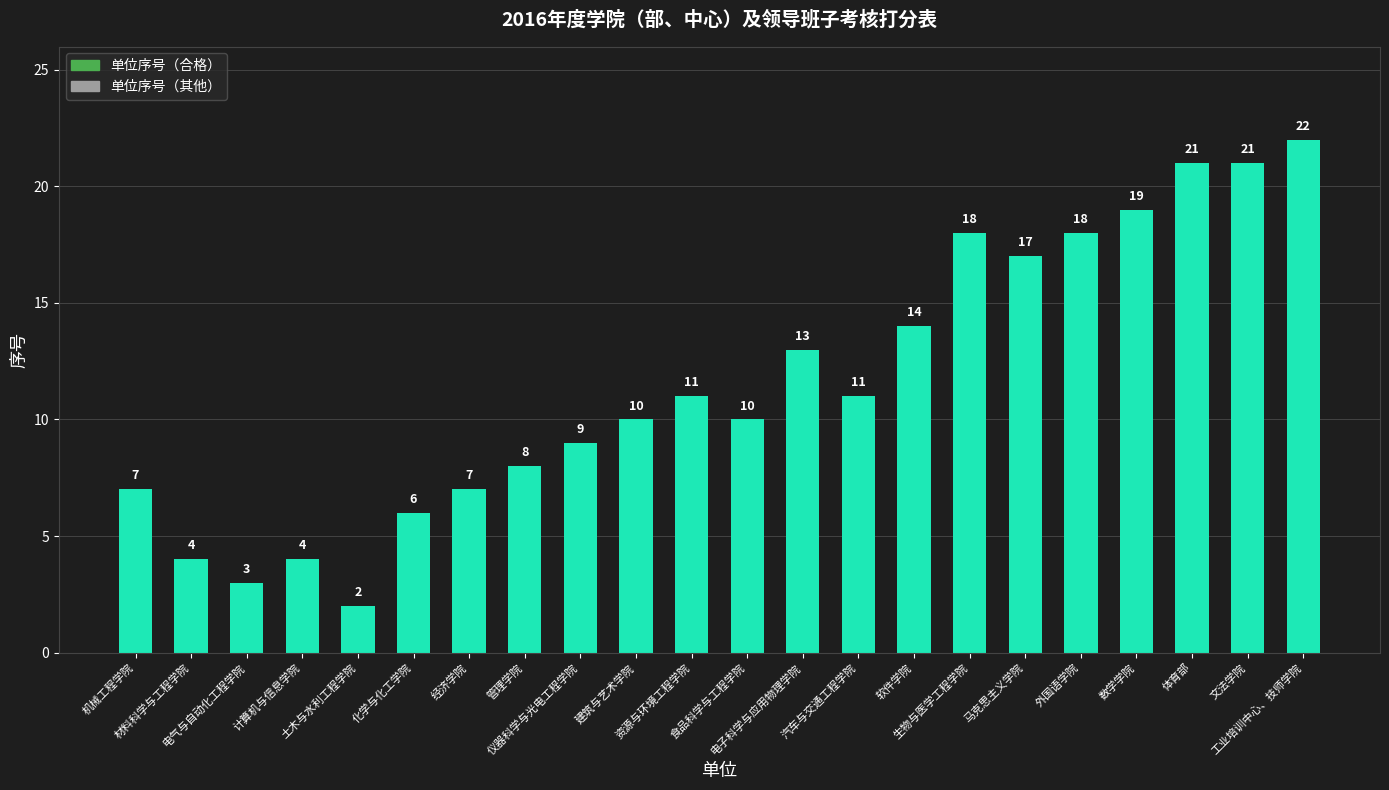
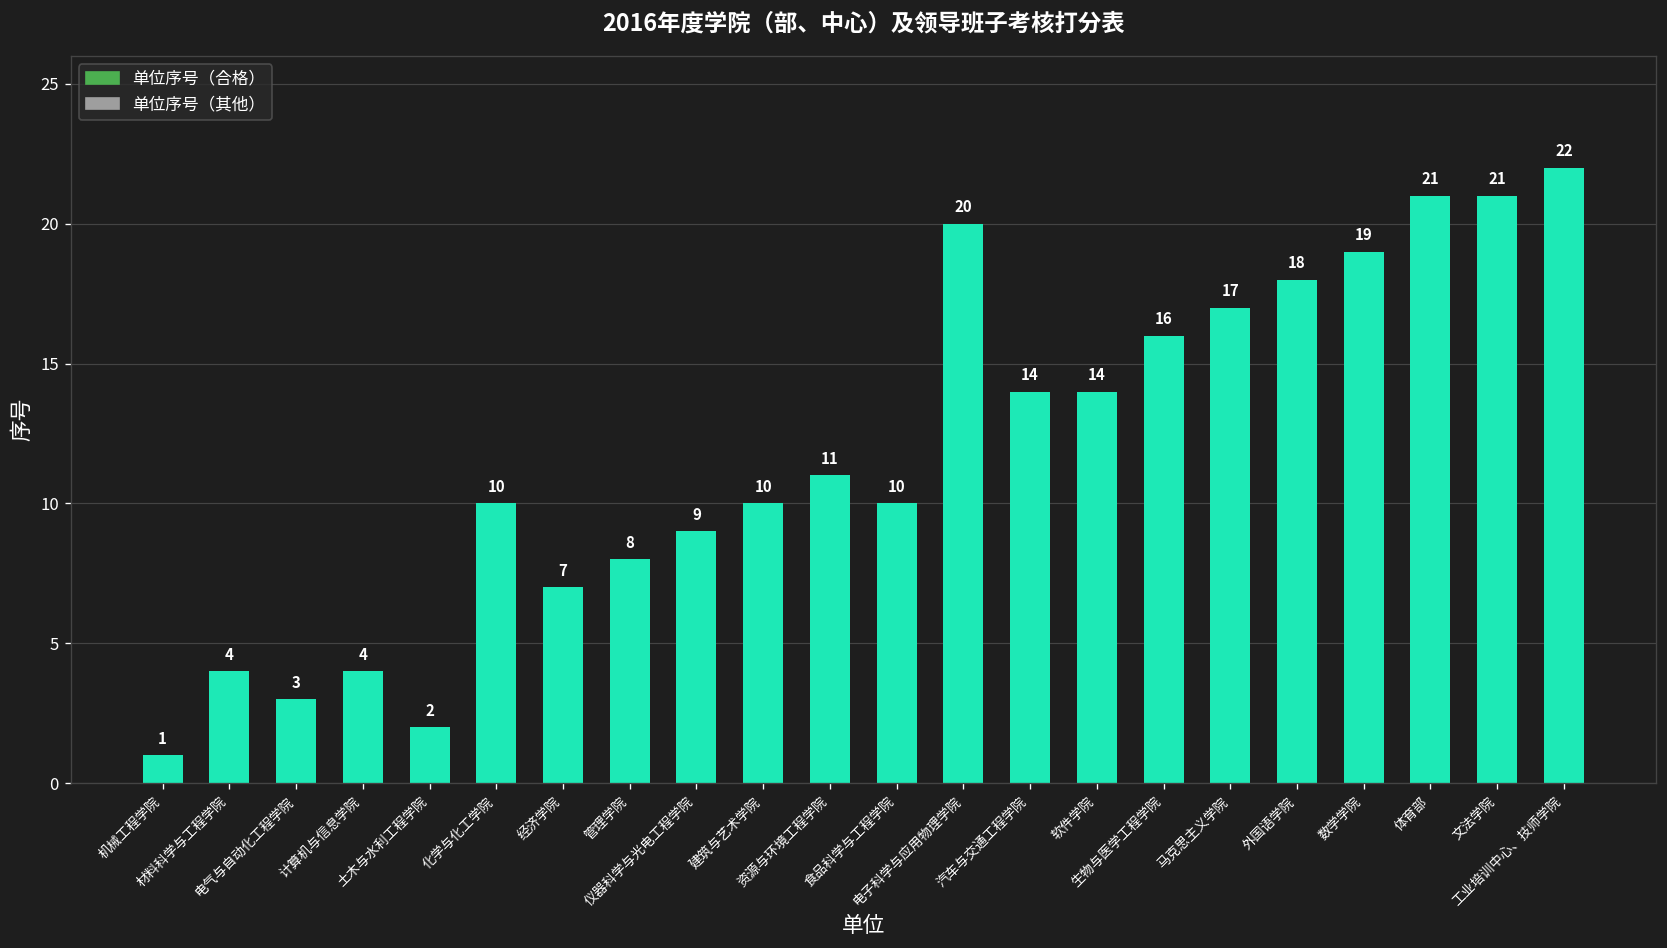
  {
-   "机械工程学院": 7,
+   "机械工程学院": 1,
    "材料科学与工程学院": 4,
    "电气与自动化工程学院": 3,
    "计算机与信息学院": 4,
    "土木与水利工程学院": 2,
-   "化学与化工学院": 6,
+   "化学与化工学院": 10,
    "经济学院": 7,
    "管理学院": 8,
    "仪器科学与光电工程学院": 9,
    "建筑与艺术学院": 10,
    "资源与环境工程学院": 11,
    "食品科学与工程学院": 10,
-   "电子科学与应用物理学院": 13,
-   "汽车与交通工程学院": 11,
+   "电子科学与应用物理学院": 20,
+   "汽车与交通工程学院": 14,
    "软件学院": 14,
-   "生物与医学工程学院": 18,
+   "生物与医学工程学院": 16,
    "马克思主义学院": 17,
    "外国语学院": 18,
    "数学学院": 19,
    "体育部": 21,
    "文法学院": 21,
    "工业培训中心、技师学院": 22
  }
